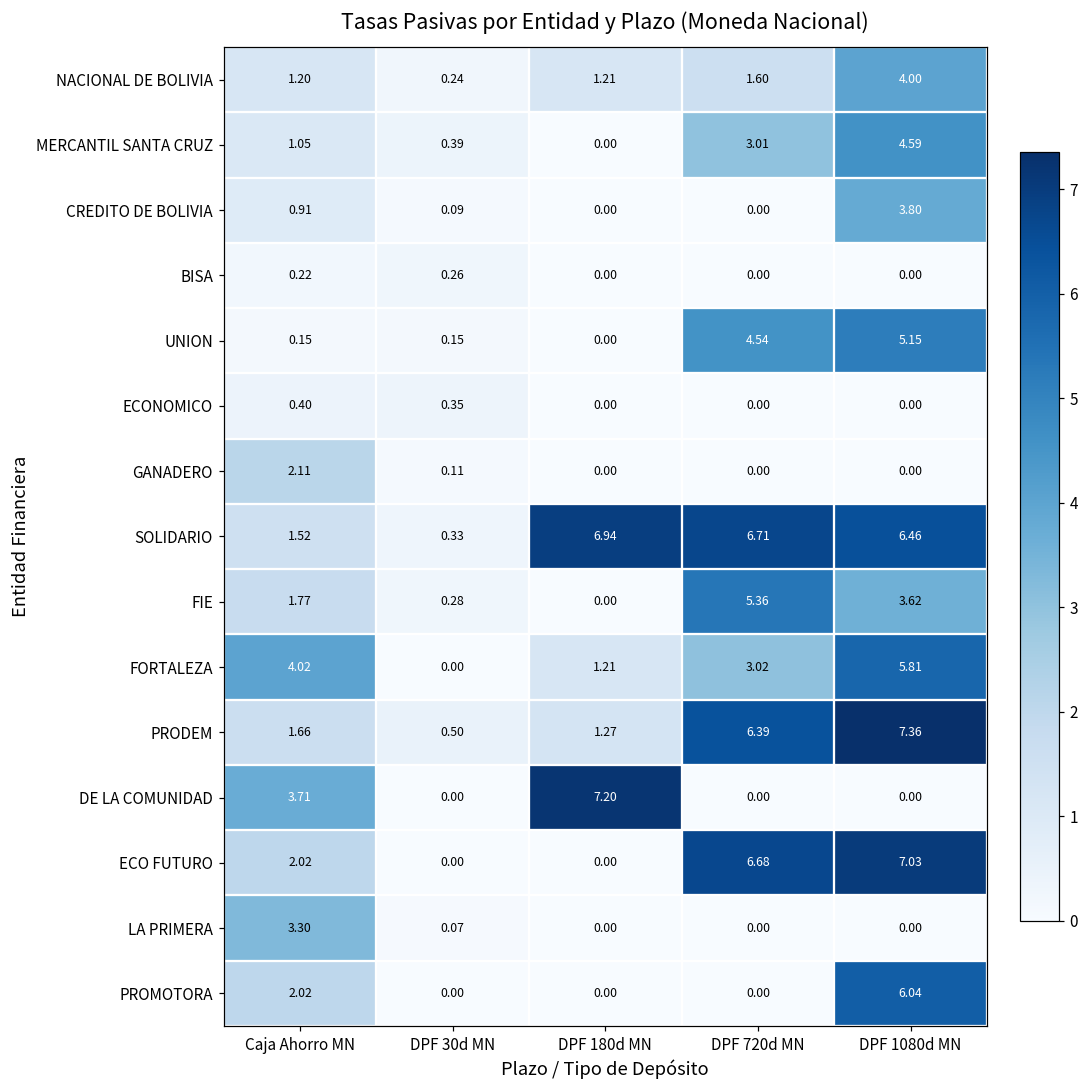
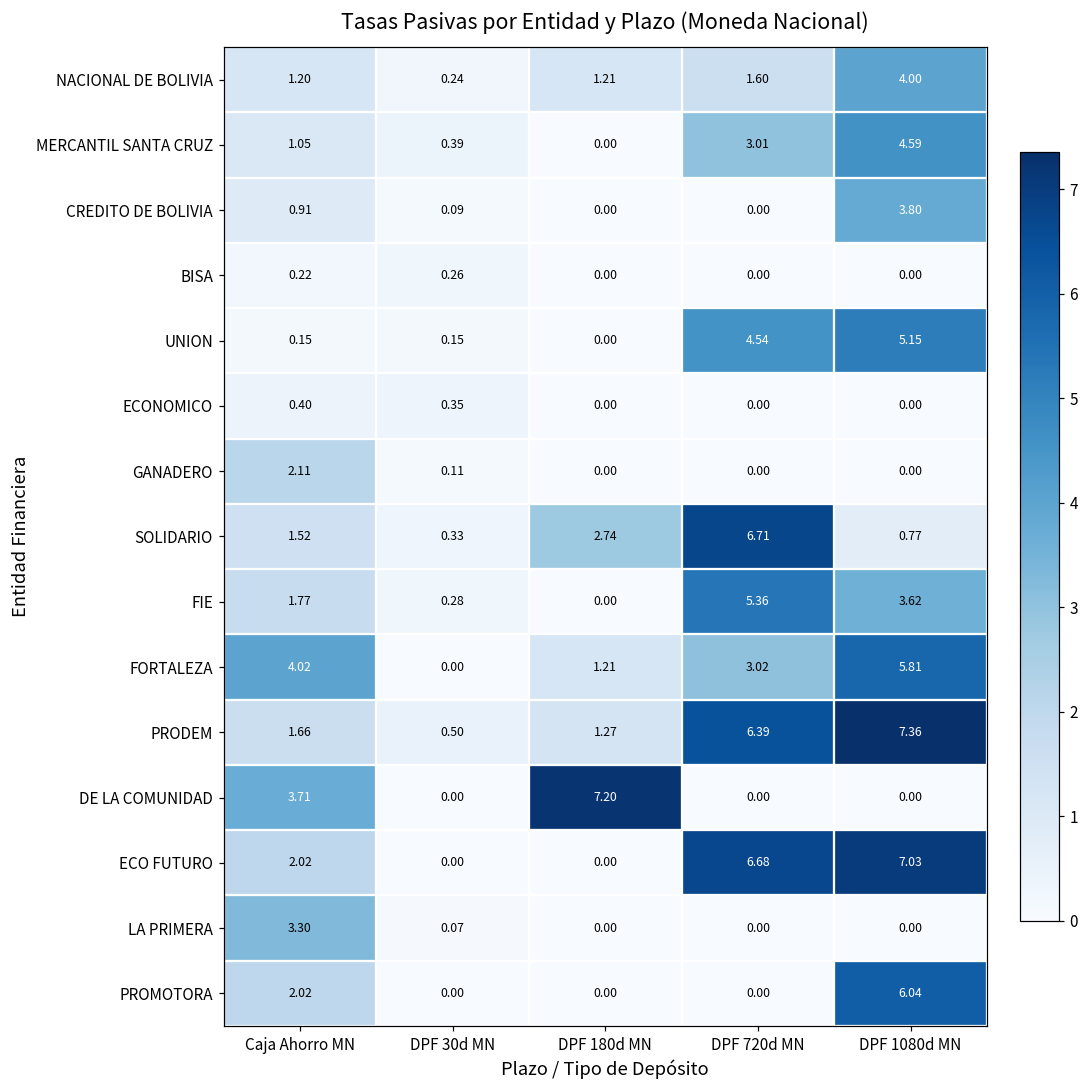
  {
    "NACIONAL DE BOLIVIA": {
      "Caja Ahorro MN": 1.20,
      "DPF 30d MN": 0.24,
      "DPF 180d MN": 1.21,
      "DPF 720d MN": 1.60,
      "DPF 1080d MN": 4.00
    },
    "MERCANTIL SANTA CRUZ": {
      "Caja Ahorro MN": 1.05,
      "DPF 30d MN": 0.39,
      "DPF 180d MN": 0.00,
      "DPF 720d MN": 3.01,
      "DPF 1080d MN": 4.59
    },
    "CREDITO DE BOLIVIA": {
      "Caja Ahorro MN": 0.91,
      "DPF 30d MN": 0.09,
      "DPF 180d MN": 0.00,
      "DPF 720d MN": 0.00,
      "DPF 1080d MN": 3.80
    },
    "BISA": {
      "Caja Ahorro MN": 0.22,
      "DPF 30d MN": 0.26,
      "DPF 180d MN": 0.00,
      "DPF 720d MN": 0.00,
      "DPF 1080d MN": 0.00
    },
    "UNION": {
      "Caja Ahorro MN": 0.15,
      "DPF 30d MN": 0.15,
      "DPF 180d MN": 0.00,
      "DPF 720d MN": 4.54,
      "DPF 1080d MN": 5.15
    },
    "ECONOMICO": {
      "Caja Ahorro MN": 0.40,
      "DPF 30d MN": 0.35,
      "DPF 180d MN": 0.00,
      "DPF 720d MN": 0.00,
      "DPF 1080d MN": 0.00
    },
    "GANADERO": {
      "Caja Ahorro MN": 2.11,
      "DPF 30d MN": 0.11,
      "DPF 180d MN": 0.00,
      "DPF 720d MN": 0.00,
      "DPF 1080d MN": 0.00
    },
    "SOLIDARIO": {
      "Caja Ahorro MN": 1.52,
      "DPF 30d MN": 0.33,
-     "DPF 180d MN": 6.94,
+     "DPF 180d MN": 2.74,
      "DPF 720d MN": 6.71,
-     "DPF 1080d MN": 6.46
+     "DPF 1080d MN": 0.77
    },
    "FIE": {
      "Caja Ahorro MN": 1.77,
      "DPF 30d MN": 0.28,
      "DPF 180d MN": 0.00,
      "DPF 720d MN": 5.36,
      "DPF 1080d MN": 3.62
    },
    "FORTALEZA": {
      "Caja Ahorro MN": 4.02,
      "DPF 30d MN": 0.00,
      "DPF 180d MN": 1.21,
      "DPF 720d MN": 3.02,
      "DPF 1080d MN": 5.81
    },
    "PRODEM": {
      "Caja Ahorro MN": 1.66,
      "DPF 30d MN": 0.50,
      "DPF 180d MN": 1.27,
      "DPF 720d MN": 6.39,
      "DPF 1080d MN": 7.36
    },
    "DE LA COMUNIDAD": {
      "Caja Ahorro MN": 3.71,
      "DPF 30d MN": 0.00,
      "DPF 180d MN": 7.20,
      "DPF 720d MN": 0.00,
      "DPF 1080d MN": 0.00
    },
    "ECO FUTURO": {
      "Caja Ahorro MN": 2.02,
      "DPF 30d MN": 0.00,
      "DPF 180d MN": 0.00,
      "DPF 720d MN": 6.68,
      "DPF 1080d MN": 7.03
    },
    "LA PRIMERA": {
      "Caja Ahorro MN": 3.30,
      "DPF 30d MN": 0.07,
      "DPF 180d MN": 0.00,
      "DPF 720d MN": 0.00,
      "DPF 1080d MN": 0.00
    },
    "PROMOTORA": {
      "Caja Ahorro MN": 2.02,
      "DPF 30d MN": 0.00,
      "DPF 180d MN": 0.00,
      "DPF 720d MN": 0.00,
      "DPF 1080d MN": 6.04
    }
  }
